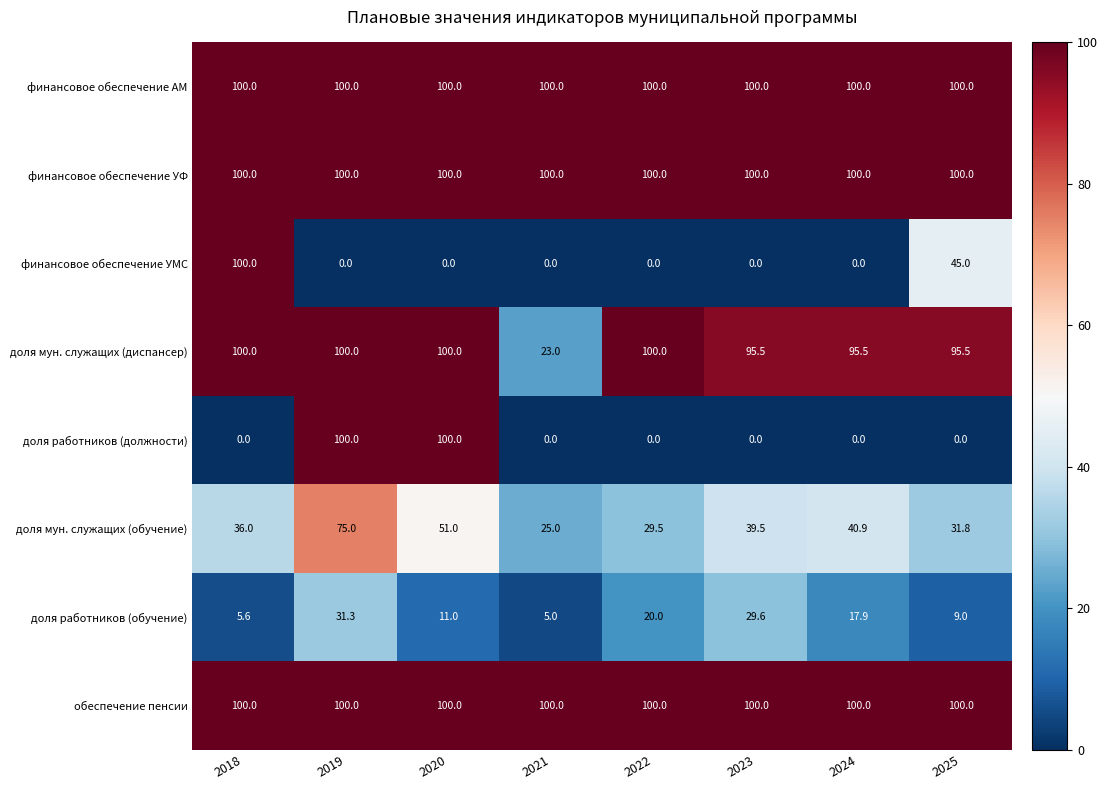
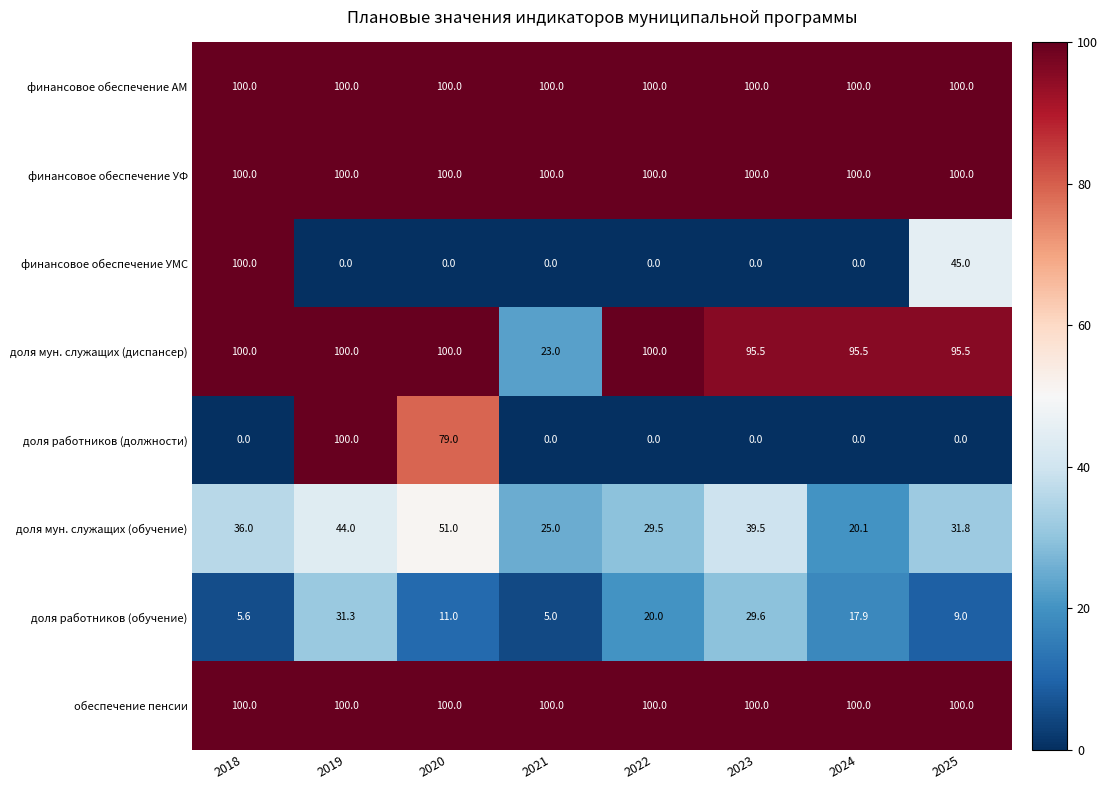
  {
    "финансовое обеспечение АМ": {
      "2018": 100.0,
      "2019": 100.0,
      "2020": 100.0,
      "2021": 100.0,
      "2022": 100.0,
      "2023": 100.0,
      "2024": 100.0,
      "2025": 100.0
    },
    "финансовое обеспечение УФ": {
      "2018": 100.0,
      "2019": 100.0,
      "2020": 100.0,
      "2021": 100.0,
      "2022": 100.0,
      "2023": 100.0,
      "2024": 100.0,
      "2025": 100.0
    },
    "финансовое обеспечение УМС": {
      "2018": 100.0,
      "2019": 0.0,
      "2020": 0.0,
      "2021": 0.0,
      "2022": 0.0,
      "2023": 0.0,
      "2024": 0.0,
      "2025": 45.0
    },
    "доля мун. служащих (диспансер)": {
      "2018": 100.0,
      "2019": 100.0,
      "2020": 100.0,
      "2021": 23.0,
      "2022": 100.0,
      "2023": 95.5,
      "2024": 95.5,
      "2025": 95.5
    },
    "доля работников (должности)": {
      "2018": 0.0,
      "2019": 100.0,
-     "2020": 100.0,
+     "2020": 79.0,
      "2021": 0.0,
      "2022": 0.0,
      "2023": 0.0,
      "2024": 0.0,
      "2025": 0.0
    },
    "доля мун. служащих (обучение)": {
      "2018": 36.0,
-     "2019": 75.0,
+     "2019": 44.0,
      "2020": 51.0,
      "2021": 25.0,
      "2022": 29.5,
      "2023": 39.5,
-     "2024": 40.9,
+     "2024": 20.1,
      "2025": 31.8
    },
    "доля работников (обучение)": {
      "2018": 5.6,
      "2019": 31.3,
      "2020": 11.0,
      "2021": 5.0,
      "2022": 20.0,
      "2023": 29.6,
      "2024": 17.9,
      "2025": 9.0
    },
    "обеспечение пенсии": {
      "2018": 100.0,
      "2019": 100.0,
      "2020": 100.0,
      "2021": 100.0,
      "2022": 100.0,
      "2023": 100.0,
      "2024": 100.0,
      "2025": 100.0
    }
  }
